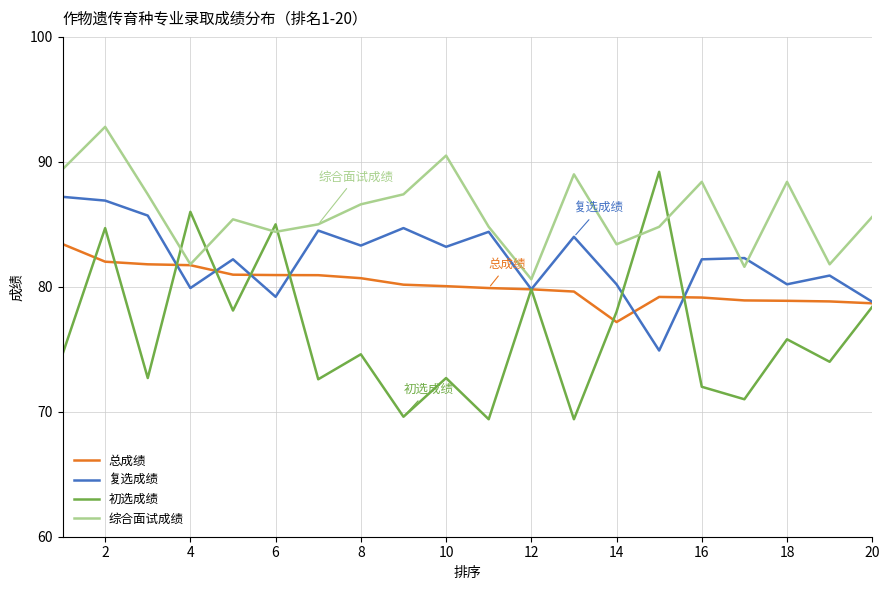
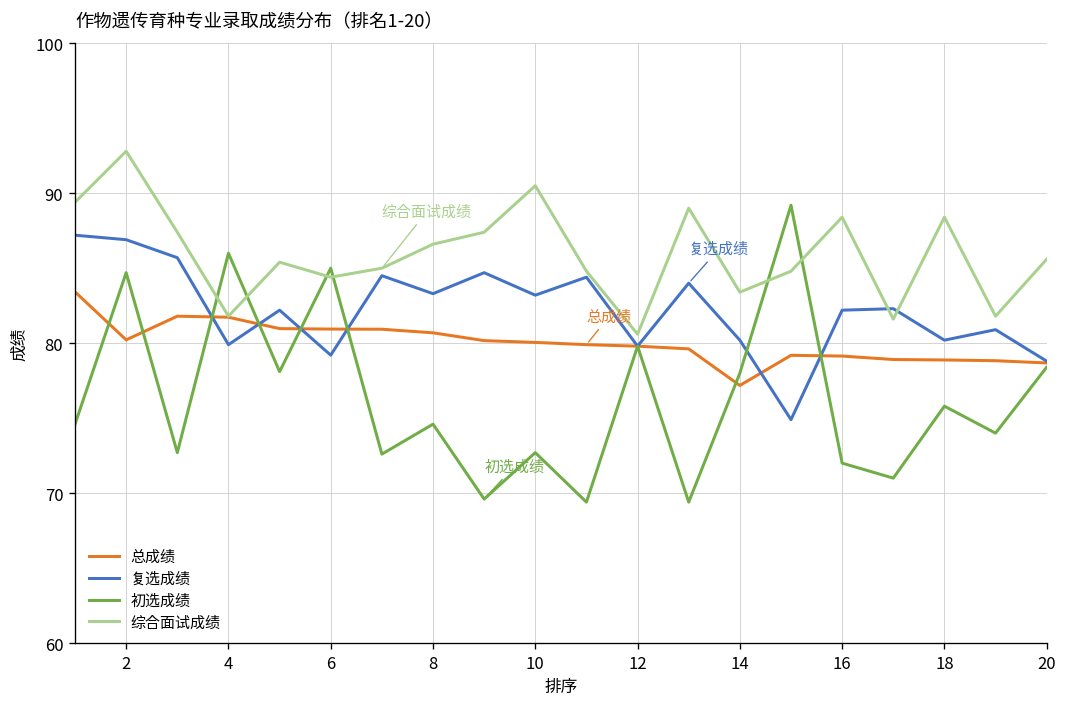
  {
    "总成绩": {
-     "2": 82.0,
+     "2": 80.2,
      "6": 80.9,
      "8": 80.7,
      "10": 80.1,
      "14": 77.2,
      "16": 79.1,
      "18": 78.9
    },
    "复选成绩": {
      "2": 86.9,
      "4": 79.9,
      "6": 79.2,
      "8": 83.3,
      "10": 83.2,
      "14": 80.2,
      "16": 82.2,
      "18": 80.2
    },
    "初选成绩": {
      "2": 84.7,
      "4": 86.0,
      "6": 85.0,
      "8": 74.6,
      "10": 72.7,
      "14": 78.0,
      "16": 72.0,
      "18": 75.8,
      "20": 78.4
    },
    "综合面试成绩": {
      "2": 92.8,
      "6": 84.4,
      "8": 86.6,
      "10": 90.5,
      "12": 80.6,
      "14": 83.4,
      "16": 88.4,
      "18": 88.4,
      "20": 85.6
    }
  }
